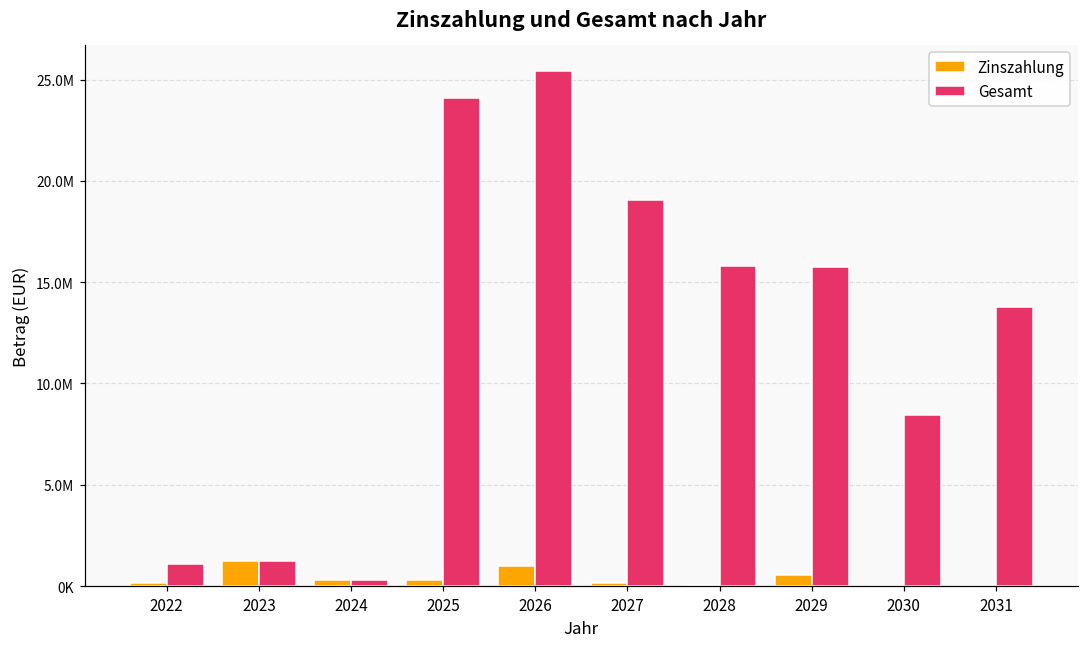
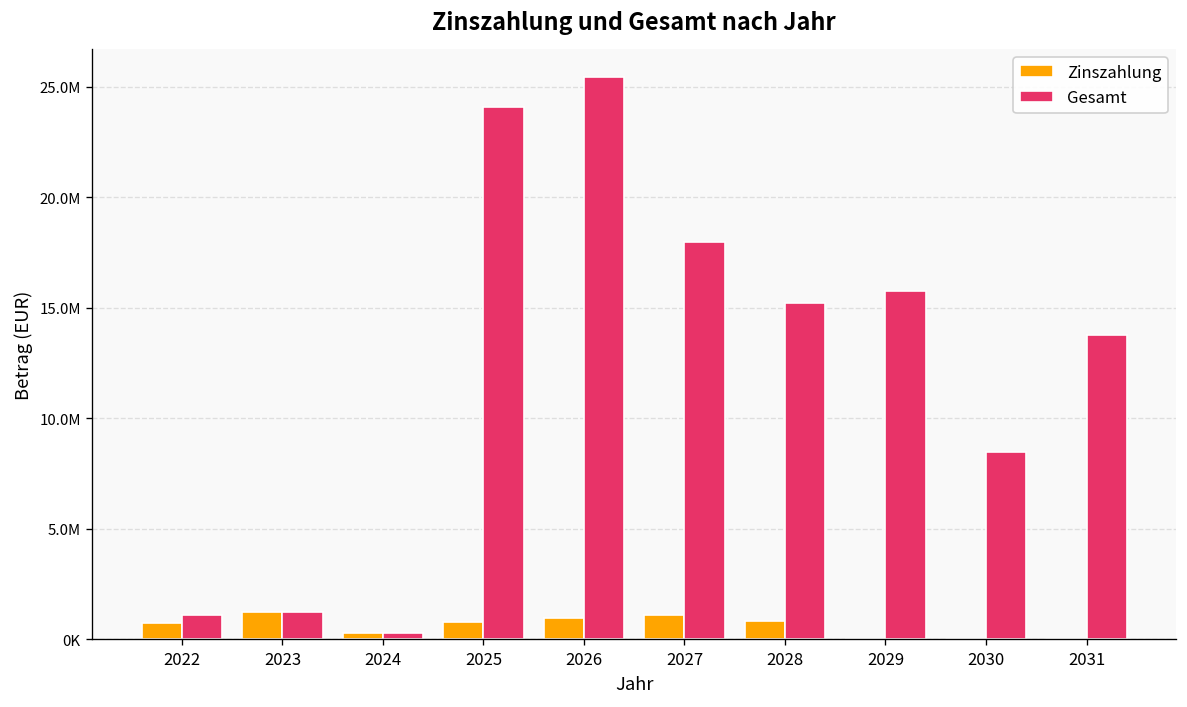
  {
    "Zinszahlung": {
-     "2022": 100000,
+     "2022": 800000,
      "2023": 1300000,
      "2024": 300000,
-     "2025": 300000,
+     "2025": 800000,
      "2026": 1000000,
-     "2027": 100000,
-     "2028": 100000,
-     "2029": 500000,
+     "2027": 1100000,
+     "2028": 800000,
+     "2029": 0,
      "2030": 0,
      "2031": 0
    },
    "Gesamt": {
      "2022": 1100000,
      "2023": 1200000,
      "2024": 300000,
      "2025": 24100000,
      "2026": 25400000,
-     "2027": 19100000,
-     "2028": 15800000,
+     "2027": 18000000,
+     "2028": 15200000,
      "2029": 15800000,
      "2030": 8500000,
      "2031": 13800000
    }
  }
